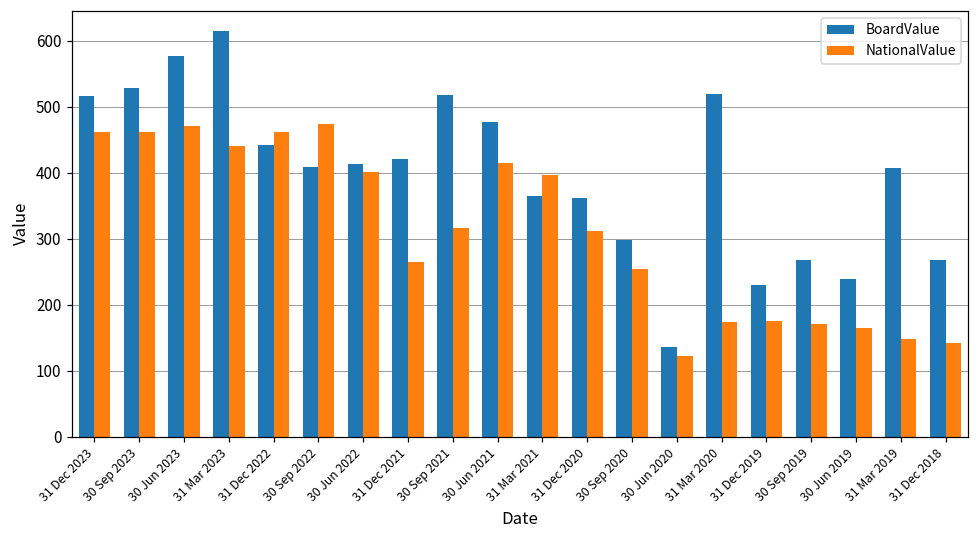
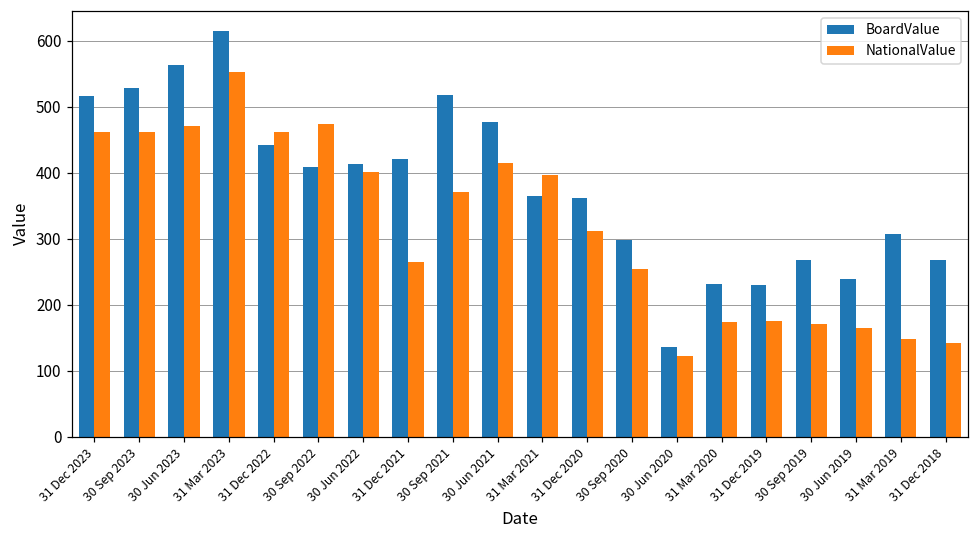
  {
    "BoardValue": {
      "31 Dec 2023": 520,
      "30 Sep 2023": 530,
-     "30 Jun 2023": 580,
+     "30 Jun 2023": 560,
      "31 Mar 2023": 610,
      "31 Dec 2022": 440,
      "30 Sep 2022": 410,
      "30 Jun 2022": 410,
      "31 Dec 2021": 420,
      "30 Sep 2021": 520,
      "30 Jun 2021": 480,
      "31 Mar 2021": 360,
      "31 Dec 2020": 360,
      "30 Sep 2020": 300,
      "30 Jun 2020": 140,
-     "31 Mar 2020": 520,
+     "31 Mar 2020": 230,
      "31 Dec 2019": 230,
      "30 Sep 2019": 270,
      "30 Jun 2019": 240,
-     "31 Mar 2019": 410,
+     "31 Mar 2019": 310,
      "31 Dec 2018": 270
    },
    "NationalValue": {
      "31 Dec 2023": 460,
      "30 Sep 2023": 460,
      "30 Jun 2023": 470,
-     "31 Mar 2023": 440,
+     "31 Mar 2023": 550,
      "31 Dec 2022": 460,
      "30 Sep 2022": 470,
      "30 Jun 2022": 400,
      "31 Dec 2021": 260,
-     "30 Sep 2021": 320,
+     "30 Sep 2021": 370,
      "30 Jun 2021": 410,
      "31 Mar 2021": 400,
      "31 Dec 2020": 310,
      "30 Sep 2020": 250,
      "30 Jun 2020": 120,
      "31 Mar 2020": 170,
      "31 Dec 2019": 180,
      "30 Sep 2019": 170,
      "30 Jun 2019": 170,
      "31 Mar 2019": 150,
      "31 Dec 2018": 140
    }
  }
